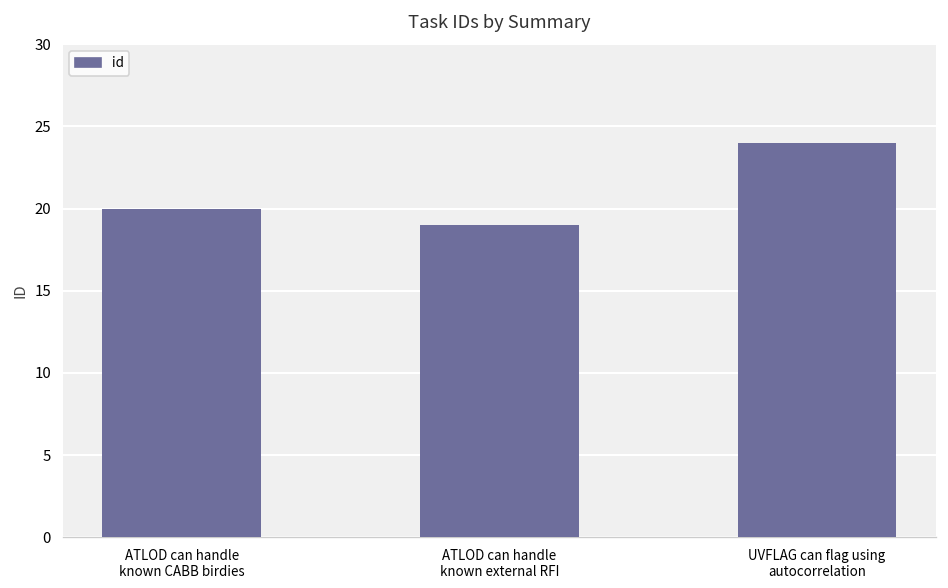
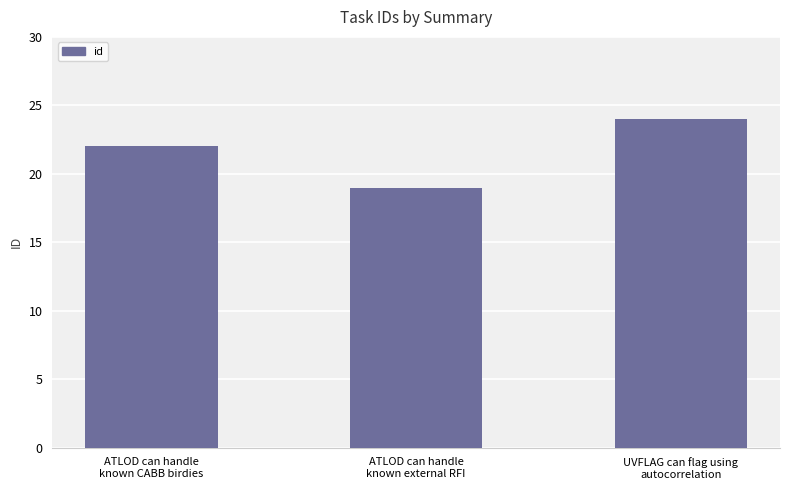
  {
-   "ATLOD can handle known CABB birdies": 20,
+   "ATLOD can handle known CABB birdies": 22,
    "ATLOD can handle known external RFI": 19,
    "UVFLAG can flag using autocorrelation": 24
  }
